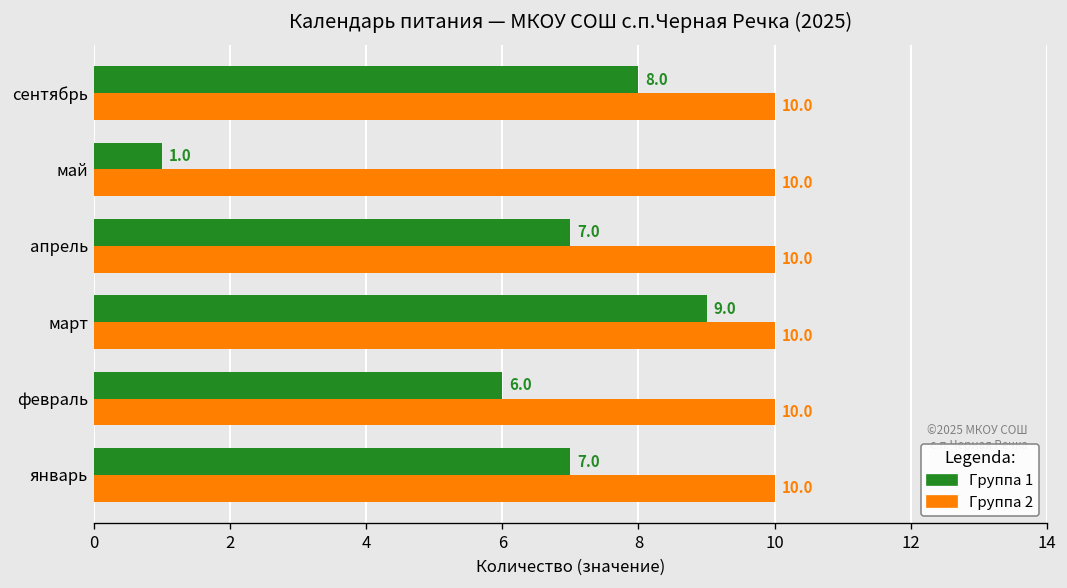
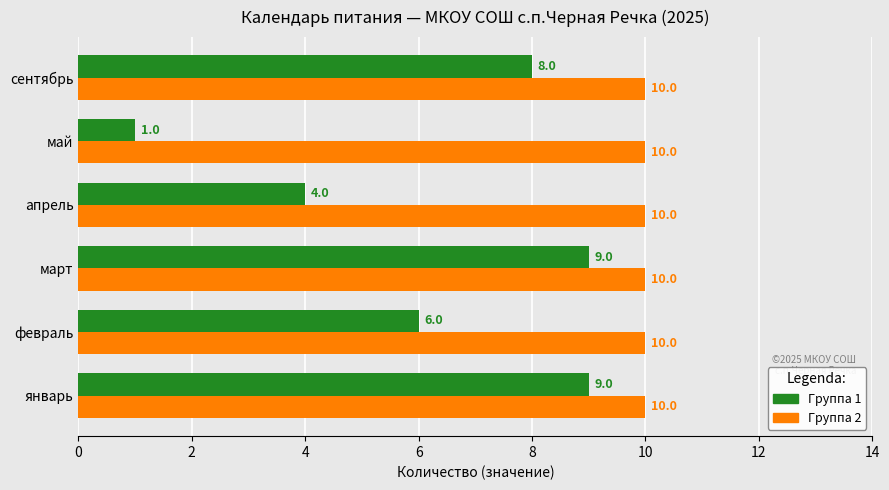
  {
    "Группа 1": {
      "сентябрь": 8.0,
      "май": 1.0,
-     "апрель": 7.0,
+     "апрель": 4.0,
      "март": 9.0,
      "февраль": 6.0,
-     "январь": 7.0
+     "январь": 9.0
    },
    "Группа 2": {
      "сентябрь": 10.0,
      "май": 10.0,
      "апрель": 10.0,
      "март": 10.0,
      "февраль": 10.0,
      "январь": 10.0
    }
  }
